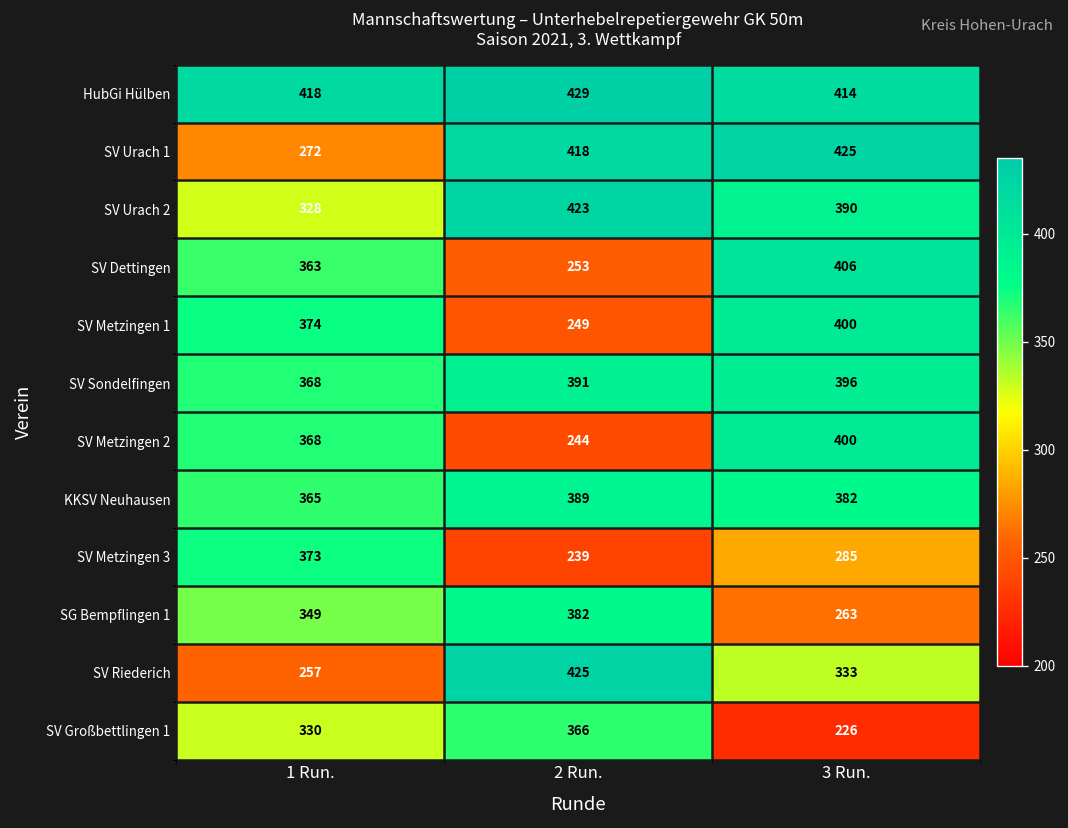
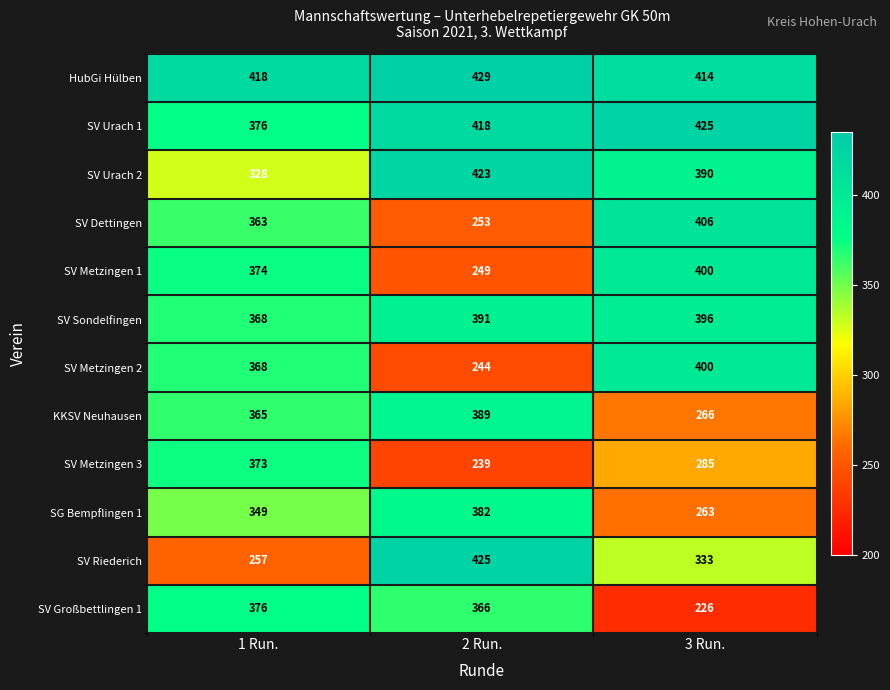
  {
    "HubGi Hülben": {
      "1 Run.": 418,
      "2 Run.": 429,
      "3 Run.": 414
    },
    "SV Urach 1": {
-     "1 Run.": 272,
+     "1 Run.": 376,
      "2 Run.": 418,
      "3 Run.": 425
    },
    "SV Urach 2": {
      "1 Run.": 328,
      "2 Run.": 423,
      "3 Run.": 390
    },
    "SV Dettingen": {
      "1 Run.": 363,
      "2 Run.": 253,
      "3 Run.": 406
    },
    "SV Metzingen 1": {
      "1 Run.": 374,
      "2 Run.": 249,
      "3 Run.": 400
    },
    "SV Sondelfingen": {
      "1 Run.": 368,
      "2 Run.": 391,
      "3 Run.": 396
    },
    "SV Metzingen 2": {
      "1 Run.": 368,
      "2 Run.": 244,
      "3 Run.": 400
    },
    "KKSV Neuhausen": {
      "1 Run.": 365,
      "2 Run.": 389,
-     "3 Run.": 382
+     "3 Run.": 266
    },
    "SV Metzingen 3": {
      "1 Run.": 373,
      "2 Run.": 239,
      "3 Run.": 285
    },
    "SG Bempflingen 1": {
      "1 Run.": 349,
      "2 Run.": 382,
      "3 Run.": 263
    },
    "SV Riederich": {
      "1 Run.": 257,
      "2 Run.": 425,
      "3 Run.": 333
    },
    "SV Großbettlingen 1": {
-     "1 Run.": 330,
+     "1 Run.": 376,
      "2 Run.": 366,
      "3 Run.": 226
    }
  }
